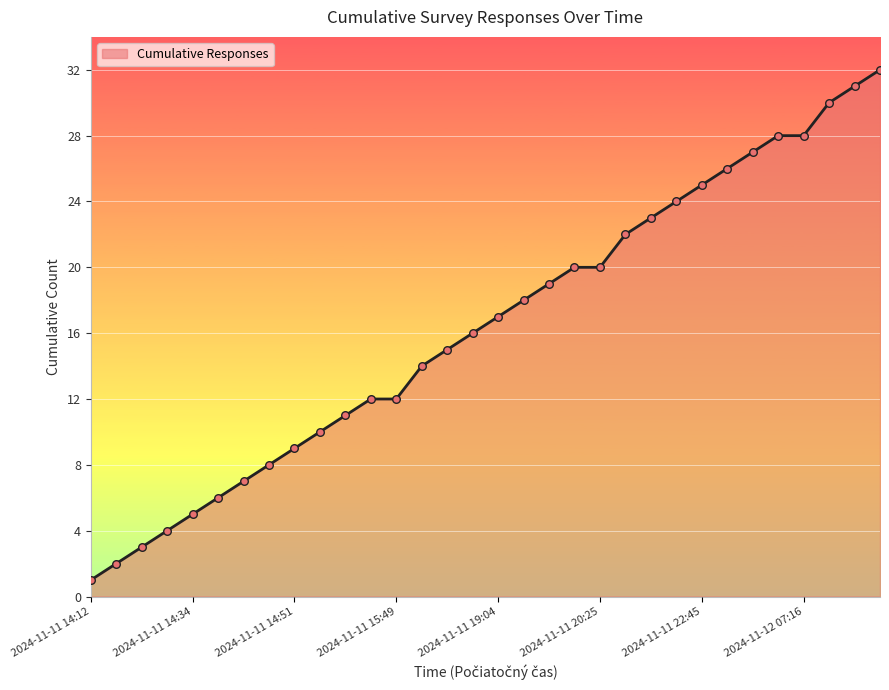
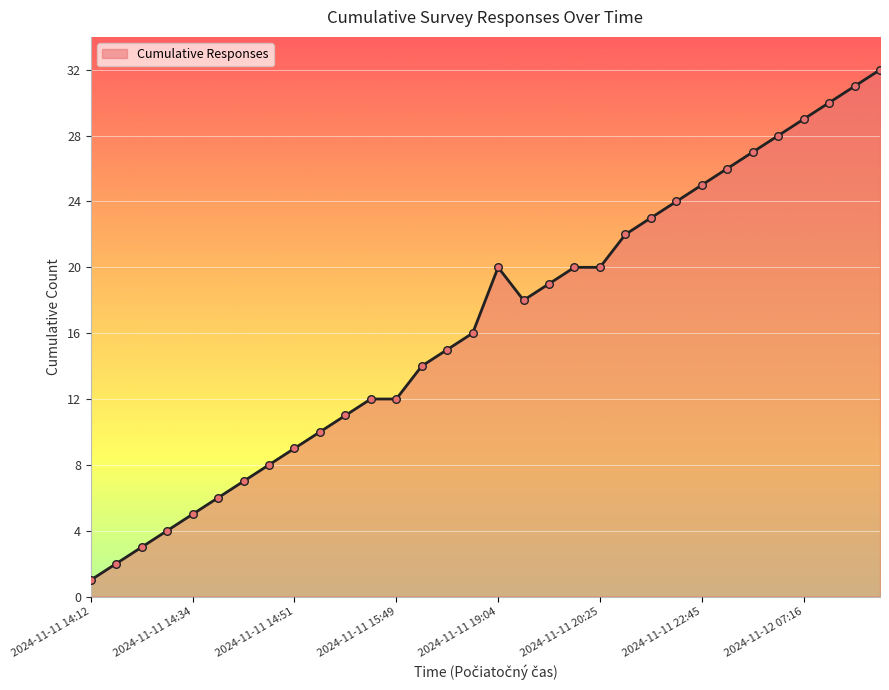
  {
    "2024-11-11 14:51": 9,
    "2024-11-11 15:49": 12,
-   "2024-11-11 19:04": 17,
+   "2024-11-11 19:04": 20,
    "2024-11-11 20:25": 20,
    "2024-11-11 22:45": 25,
-   "2024-11-12 07:16": 28
+   "2024-11-12 07:16": 29
  }
